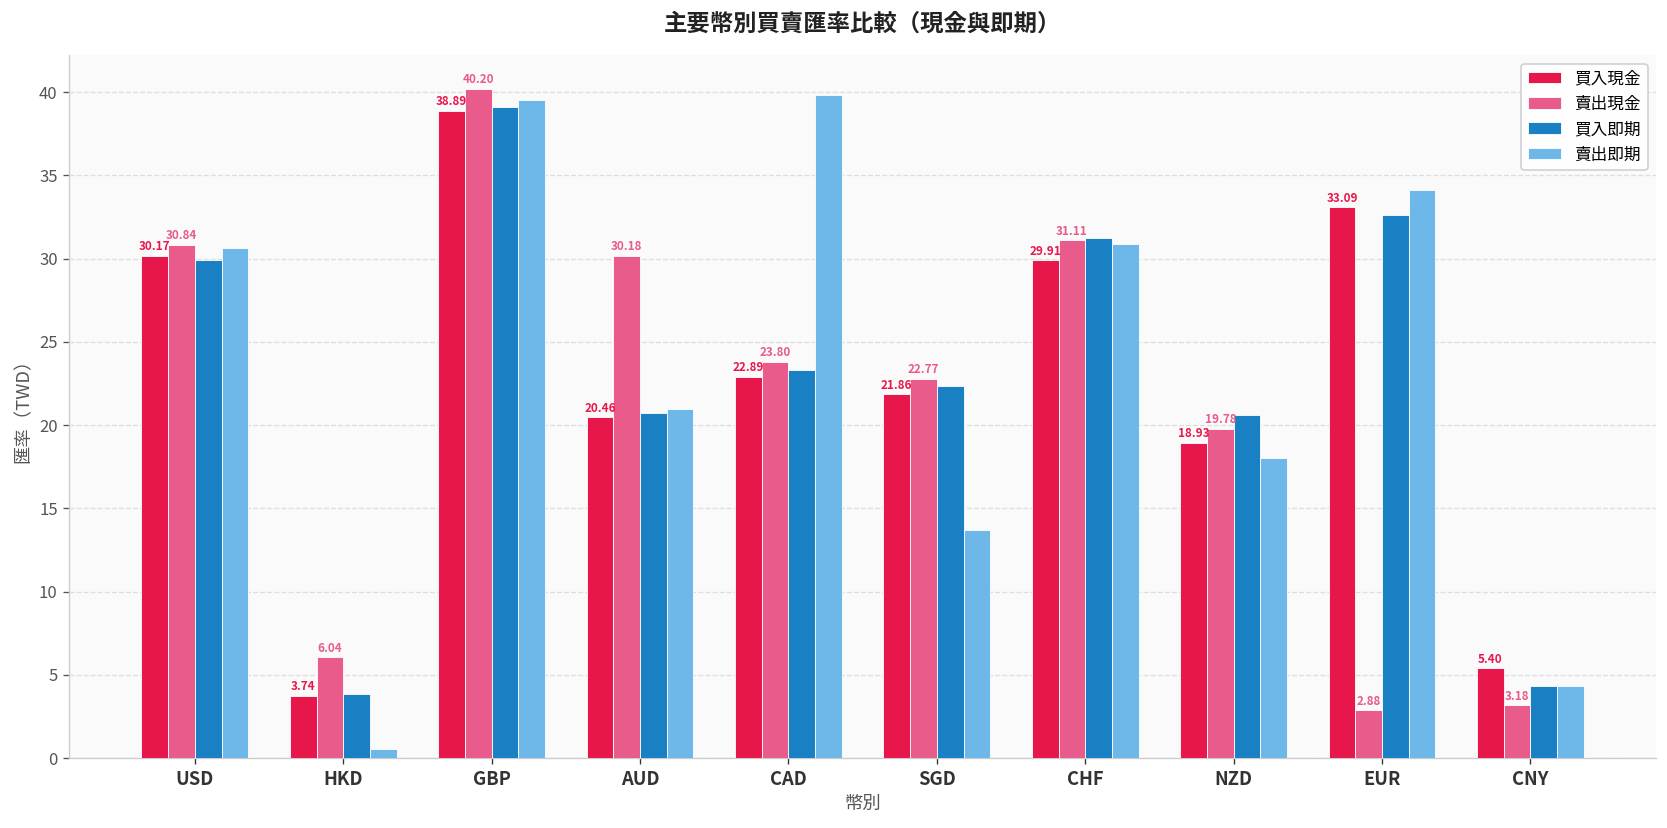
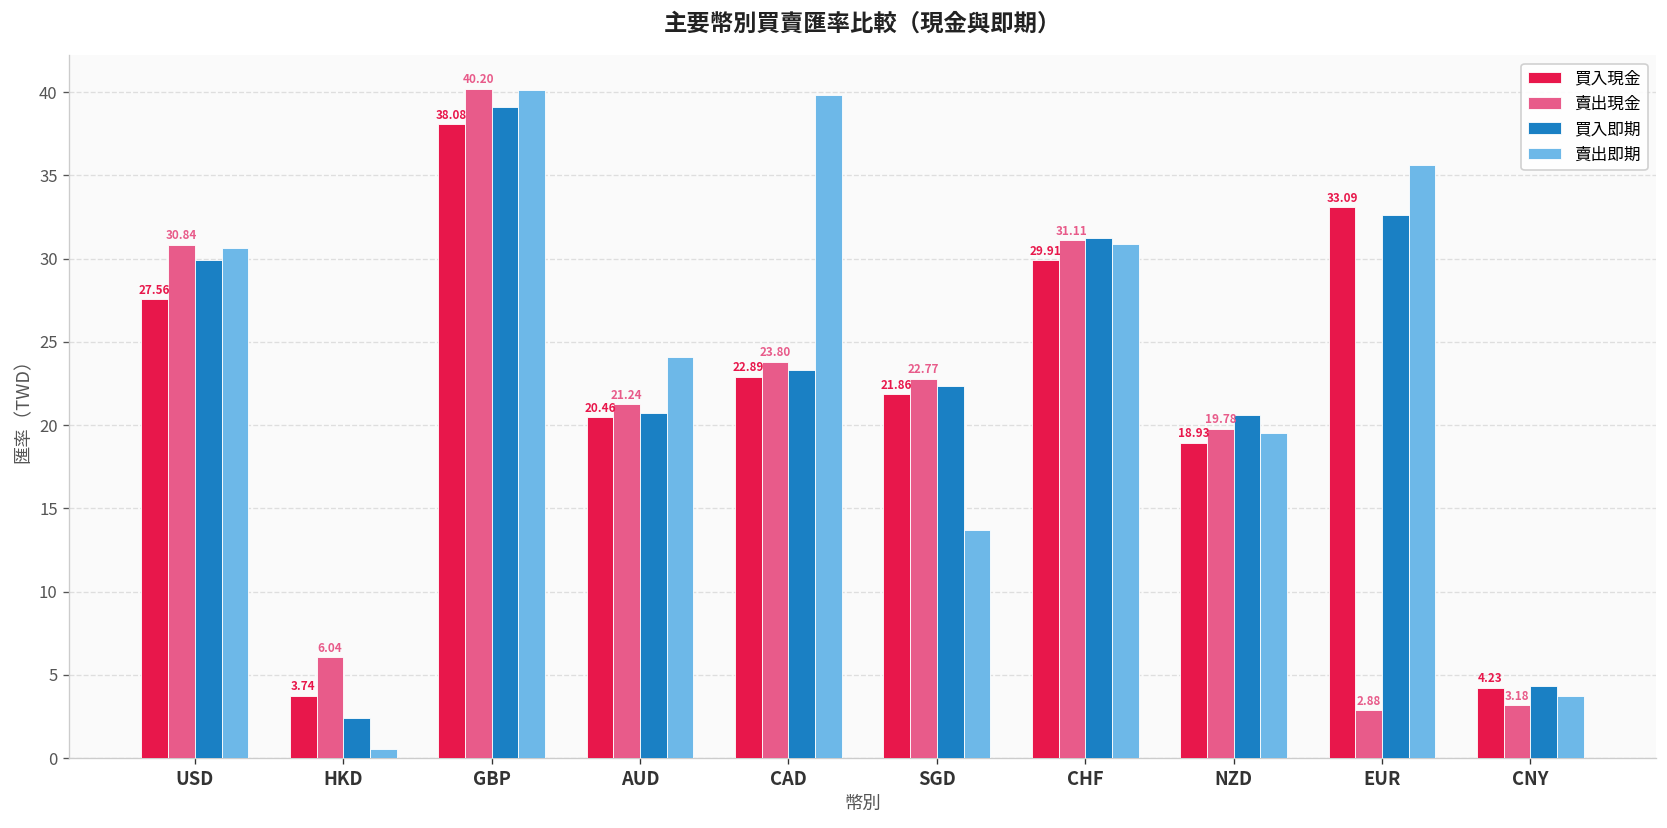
  {
    "買入現金": {
-     "USD": 30.17,
+     "USD": 27.56,
      "HKD": 3.74,
-     "GBP": 38.89,
+     "GBP": 38.08,
      "AUD": 20.46,
      "CAD": 22.89,
      "SGD": 21.86,
      "CHF": 29.91,
      "NZD": 18.93,
      "EUR": 33.09,
-     "CNY": 5.40
+     "CNY": 4.23
    },
    "賣出現金": {
      "USD": 30.84,
      "HKD": 6.04,
      "GBP": 40.20,
-     "AUD": 30.18,
+     "AUD": 21.24,
      "CAD": 23.80,
      "SGD": 22.77,
      "CHF": 31.11,
      "NZD": 19.78,
      "EUR": 2.88,
      "CNY": 3.18
    },
    "買入即期": {
      "USD": 29.9,
-     "HKD": 3.9,
+     "HKD": 2.4,
      "GBP": 39.1,
      "AUD": 20.7,
      "CAD": 23.3,
      "SGD": 22.4,
      "CHF": 31.2,
      "NZD": 20.6,
      "EUR": 32.6,
      "CNY": 4.3
    },
    "賣出即期": {
      "USD": 30.6,
      "HKD": 0.5,
-     "GBP": 39.5,
-     "AUD": 21.0,
+     "GBP": 40.1,
+     "AUD": 24.1,
      "CAD": 39.8,
      "SGD": 13.7,
      "CHF": 30.9,
-     "NZD": 18.1,
-     "EUR": 34.1,
-     "CNY": 4.4
+     "NZD": 19.5,
+     "EUR": 35.7,
+     "CNY": 3.7
    }
  }
